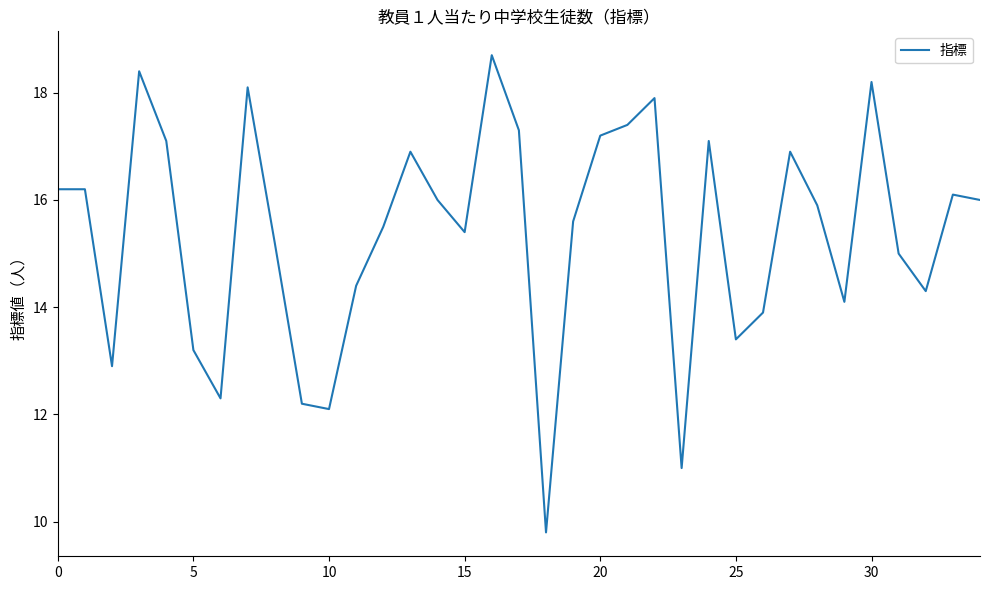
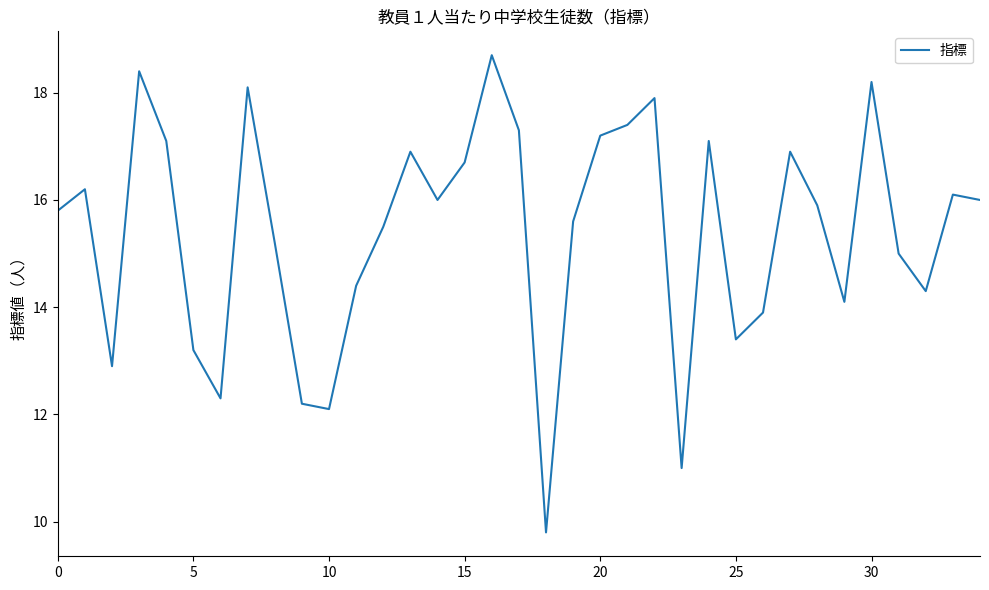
  {
-   "0": 16.2,
+   "0": 15.8,
    "5": 13.2,
    "10": 12.1,
-   "15": 15.4,
+   "15": 16.7,
    "20": 17.2,
    "25": 13.4,
    "30": 18.2
  }
